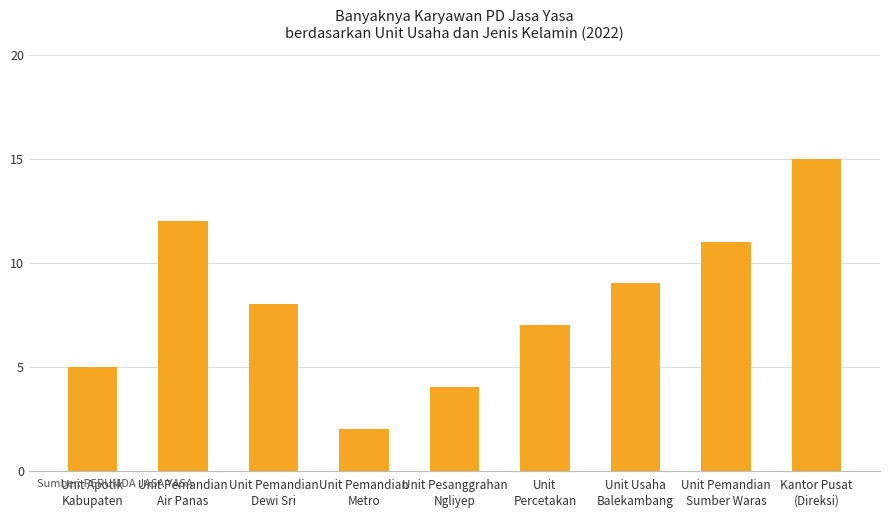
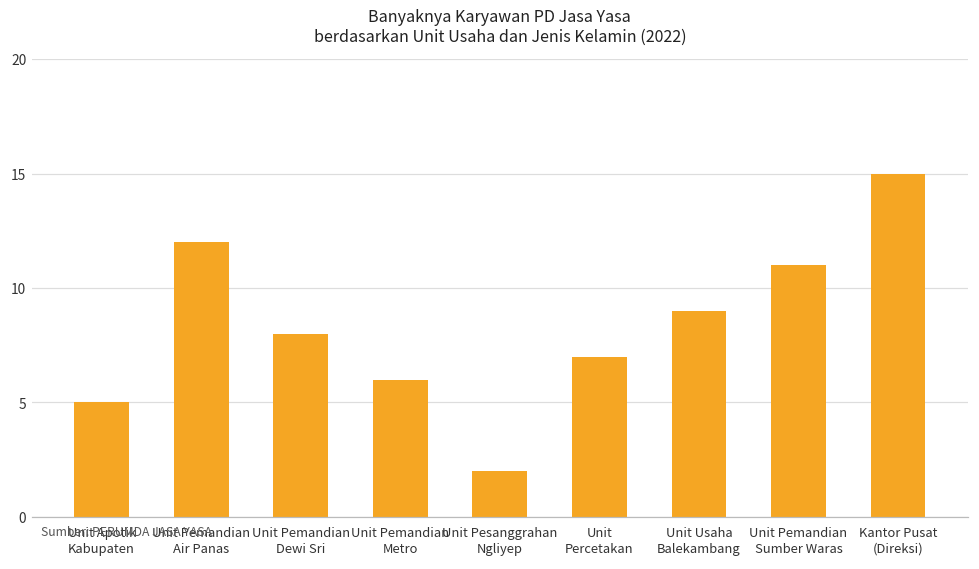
  {
    "Unit Apotik Kabupaten": 5,
    "Unit Pemandian Air Panas": 12,
    "Unit Pemandian Dewi Sri": 8,
-   "Unit Pemandian Metro": 2,
-   "Unit Pesanggrahan Ngliyep": 4,
+   "Unit Pemandian Metro": 6,
+   "Unit Pesanggrahan Ngliyep": 2,
    "Unit Percetakan": 7,
    "Unit Usaha Balekambang": 9,
    "Unit Pemandian Sumber Waras": 11,
    "Kantor Pusat (Direksi)": 15
  }
